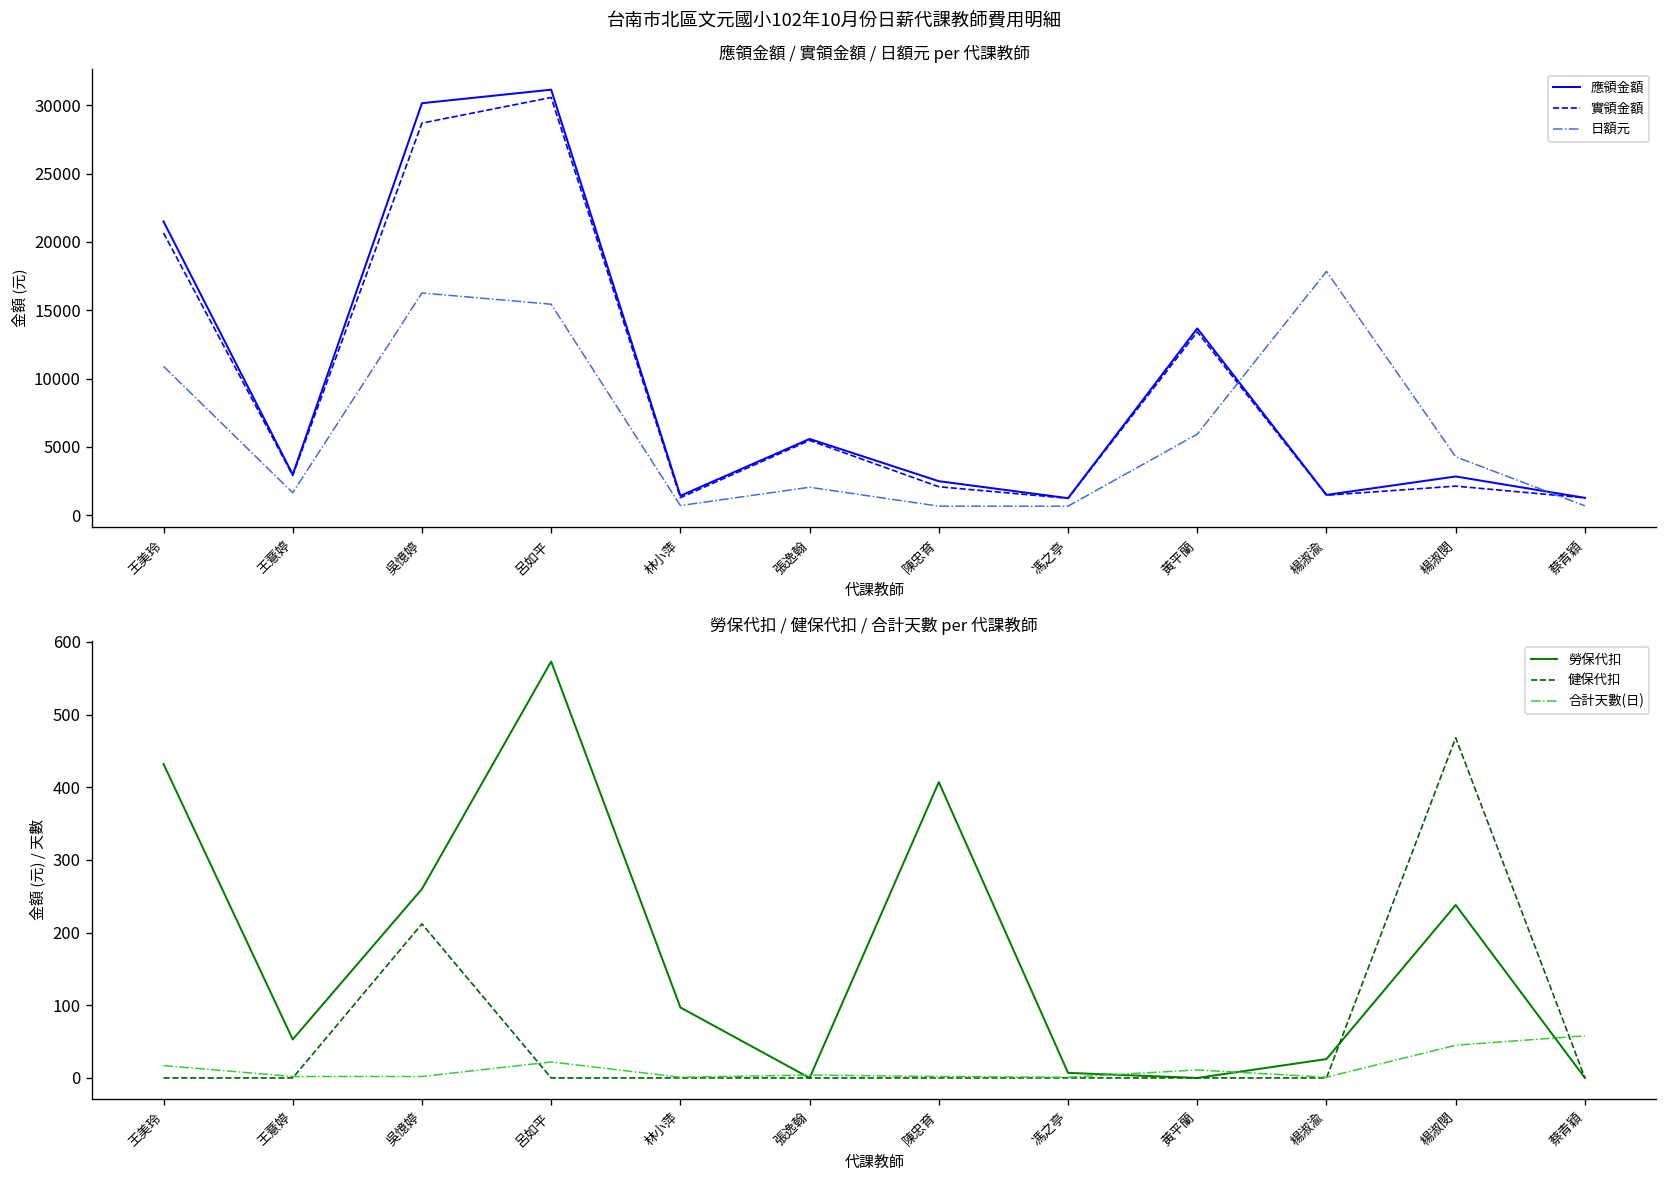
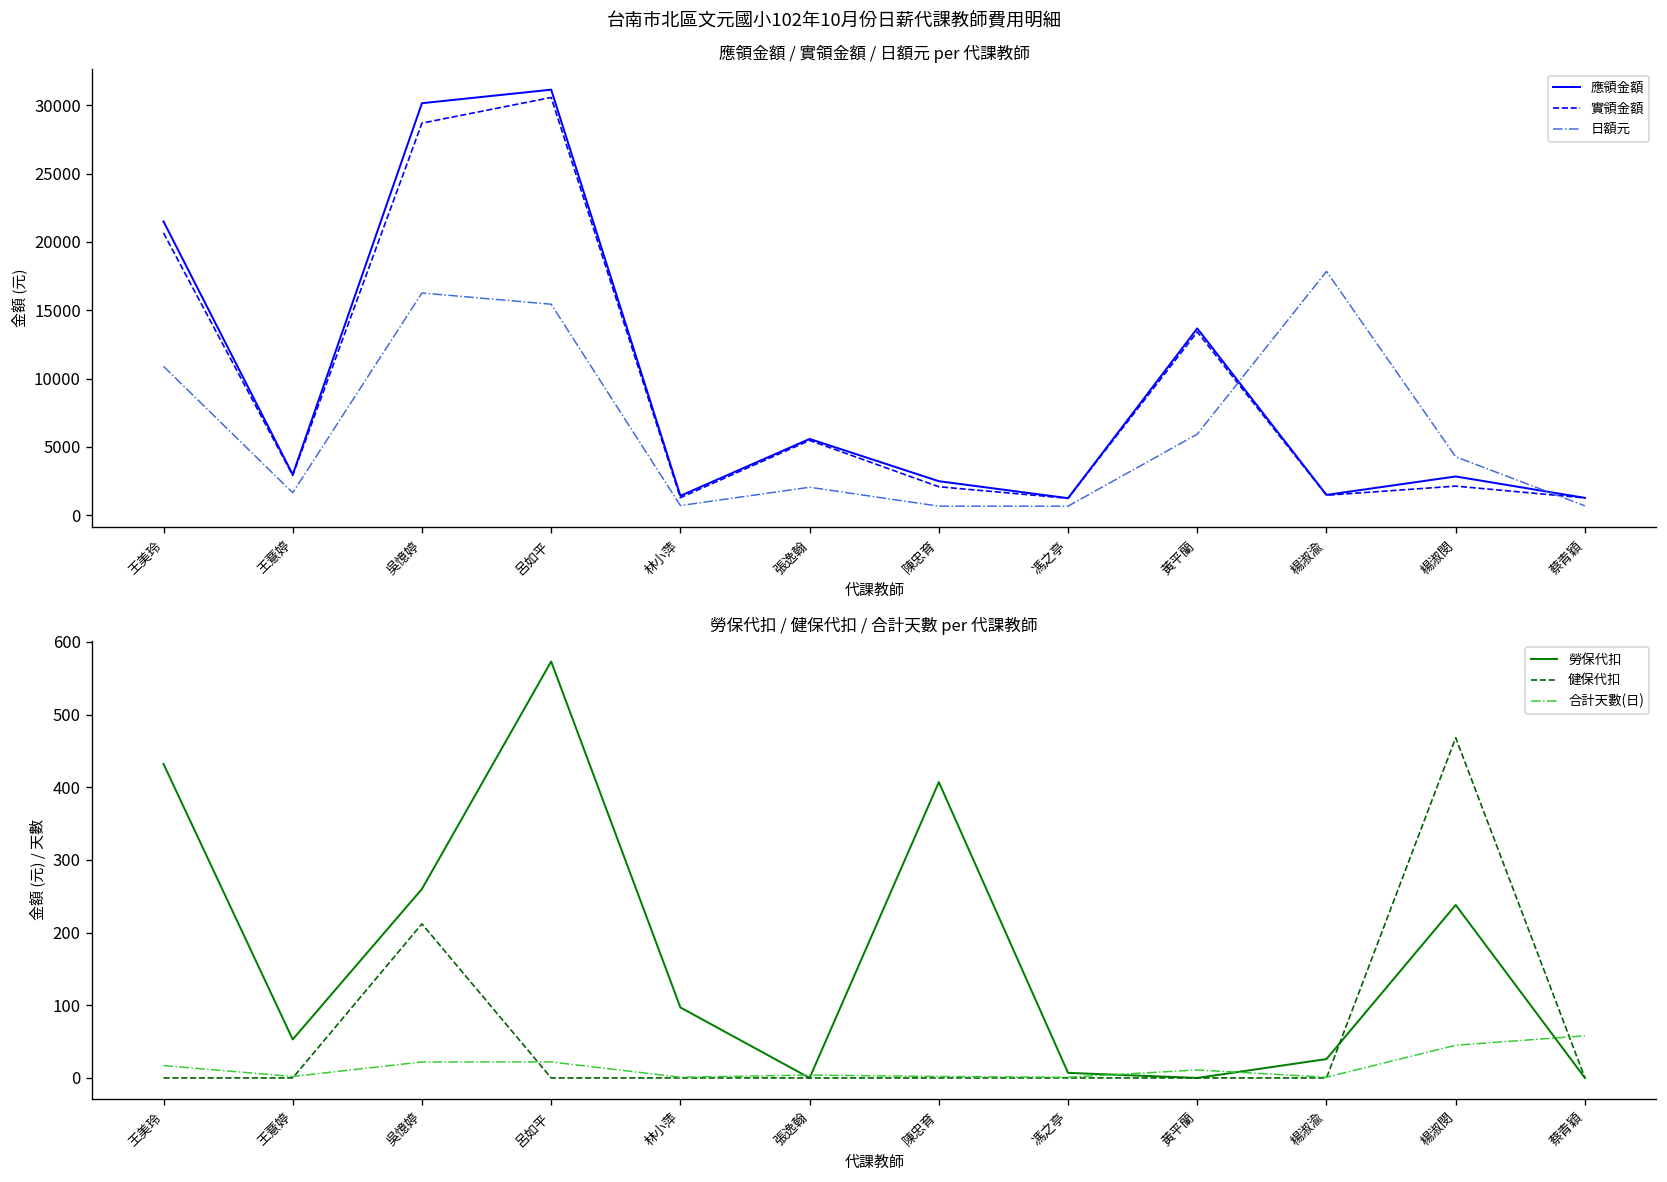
  {
    "應領金額 / 實領金額 / 日額元 per 代課教師": {
      "日額元": {
        "王美玲": 10900,
        "王薏婷": 1600,
        "吳憶婷": 16300,
        "呂如平": 15400,
        "林小萍": 700,
        "張逸翰": 2000,
        "陳忠育": 700,
        "馮之亭": 700,
        "黃平蘭": 5900,
        "楊淑渝": 17800,
        "楊淑閔": 4300,
        "蔡青穎": 700
      }
    },
    "勞保代扣 / 健保代扣 / 合計天數 per 代課教師": {
      "合計天數(日)": {
        "王美玲": 20,
-       "吳憶婷": 0,
+       "吳憶婷": 20,
        "呂如平": 20,
        "黃平蘭": 10,
        "楊淑閔": 50,
        "蔡青穎": 60
      }
    }
  }
